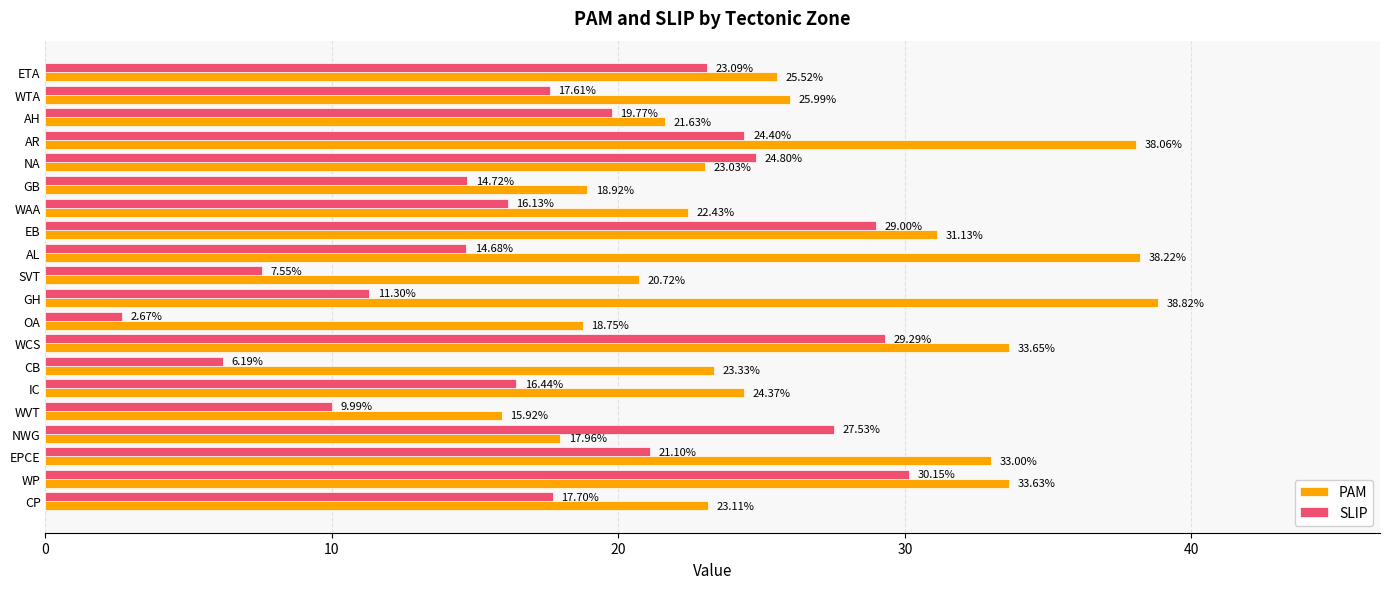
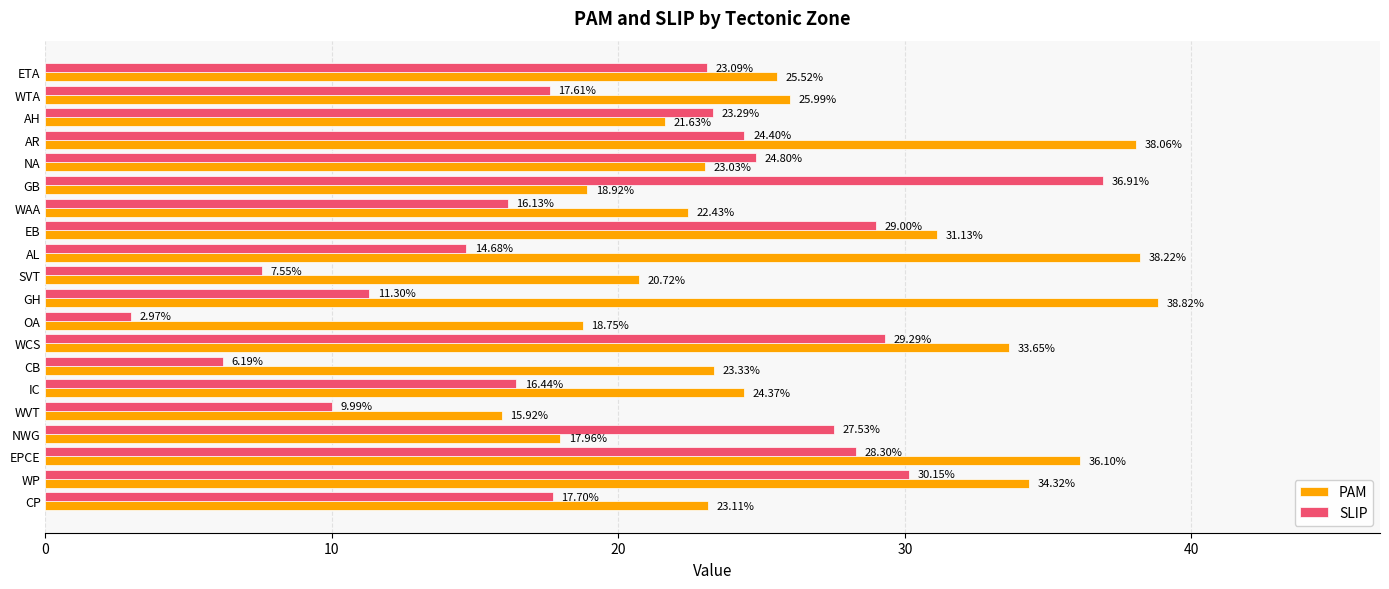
  {
    "PAM": {
      "ETA": "25.52%",
      "WTA": "25.99%",
      "AH": "21.63%",
      "AR": "38.06%",
      "NA": "23.03%",
      "GB": "18.92%",
      "WAA": "22.43%",
      "EB": "31.13%",
      "AL": "38.22%",
      "SVT": "20.72%",
      "GH": "38.82%",
      "OA": "18.75%",
      "WCS": "33.65%",
      "CB": "23.33%",
      "IC": "24.37%",
      "WVT": "15.92%",
      "NWG": "17.96%",
-     "EPCE": "33.00%",
-     "WP": "33.63%",
+     "EPCE": "36.10%",
+     "WP": "34.32%",
      "CP": "23.11%"
    },
    "SLIP": {
      "ETA": "23.09%",
      "WTA": "17.61%",
-     "AH": "19.77%",
+     "AH": "23.29%",
      "AR": "24.40%",
      "NA": "24.80%",
-     "GB": "14.72%",
+     "GB": "36.91%",
      "WAA": "16.13%",
      "EB": "29.00%",
      "AL": "14.68%",
      "SVT": "7.55%",
      "GH": "11.30%",
-     "OA": "2.67%",
+     "OA": "2.97%",
      "WCS": "29.29%",
      "CB": "6.19%",
      "IC": "16.44%",
      "WVT": "9.99%",
      "NWG": "27.53%",
-     "EPCE": "21.10%",
+     "EPCE": "28.30%",
      "WP": "30.15%",
      "CP": "17.70%"
    }
  }
